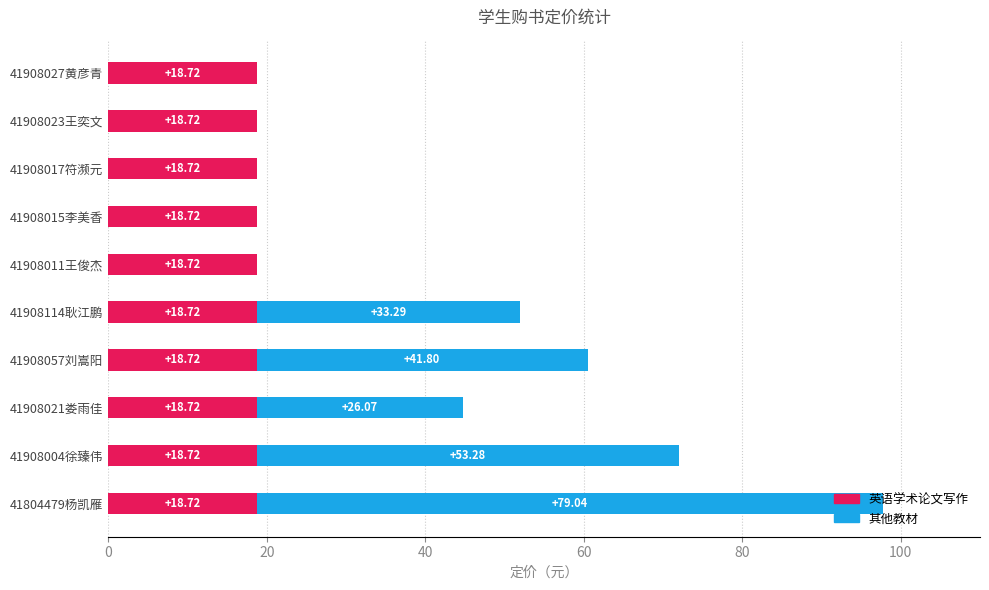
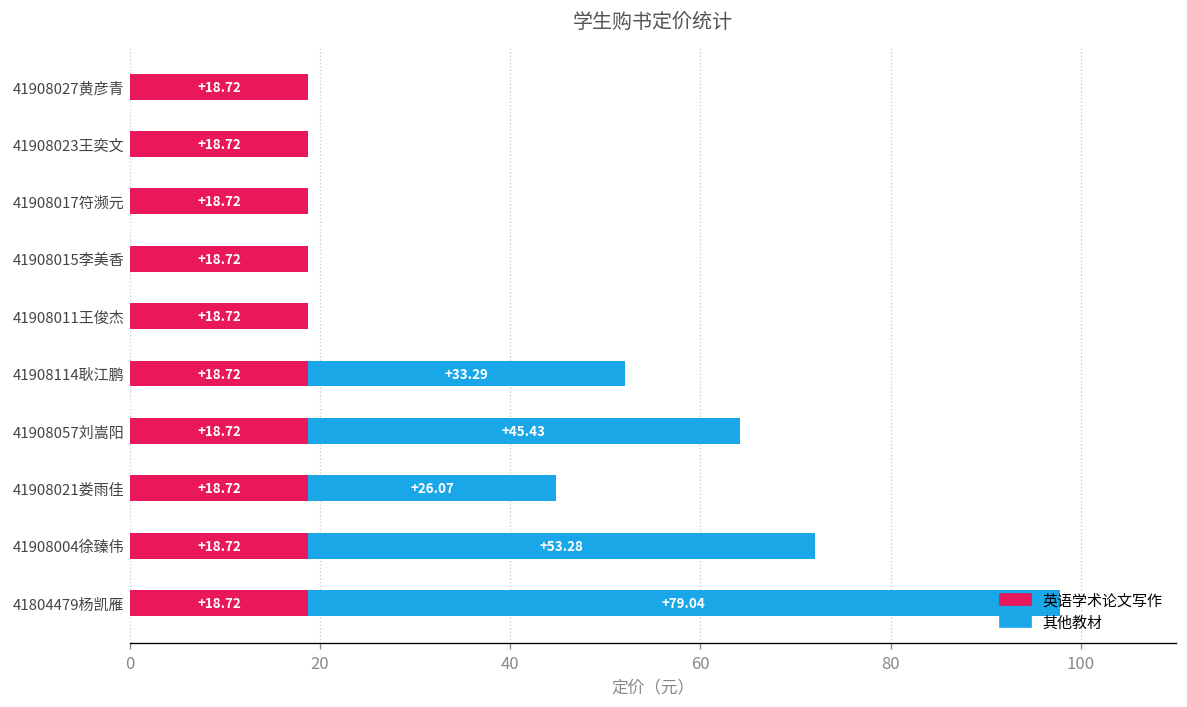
  {
    "英语学术论文写作": {
      "41908027黄彦青": "+18.72",
      "41908023王奕文": "+18.72",
      "41908017符濒元": "+18.72",
      "41908015李美香": "+18.72",
      "41908011王俊杰": "+18.72",
      "41908114耿江鹏": "+18.72",
      "41908057刘嵩阳": "+18.72",
      "41908021娄雨佳": "+18.72",
      "41908004徐臻伟": "+18.72",
      "41804479杨凯雁": "+18.72"
    },
    "其他教材": {
      "41908114耿江鹏": "+33.29",
-     "41908057刘嵩阳": "+41.80",
+     "41908057刘嵩阳": "+45.43",
      "41908021娄雨佳": "+26.07",
      "41908004徐臻伟": "+53.28",
      "41804479杨凯雁": "+79.04"
    }
  }
